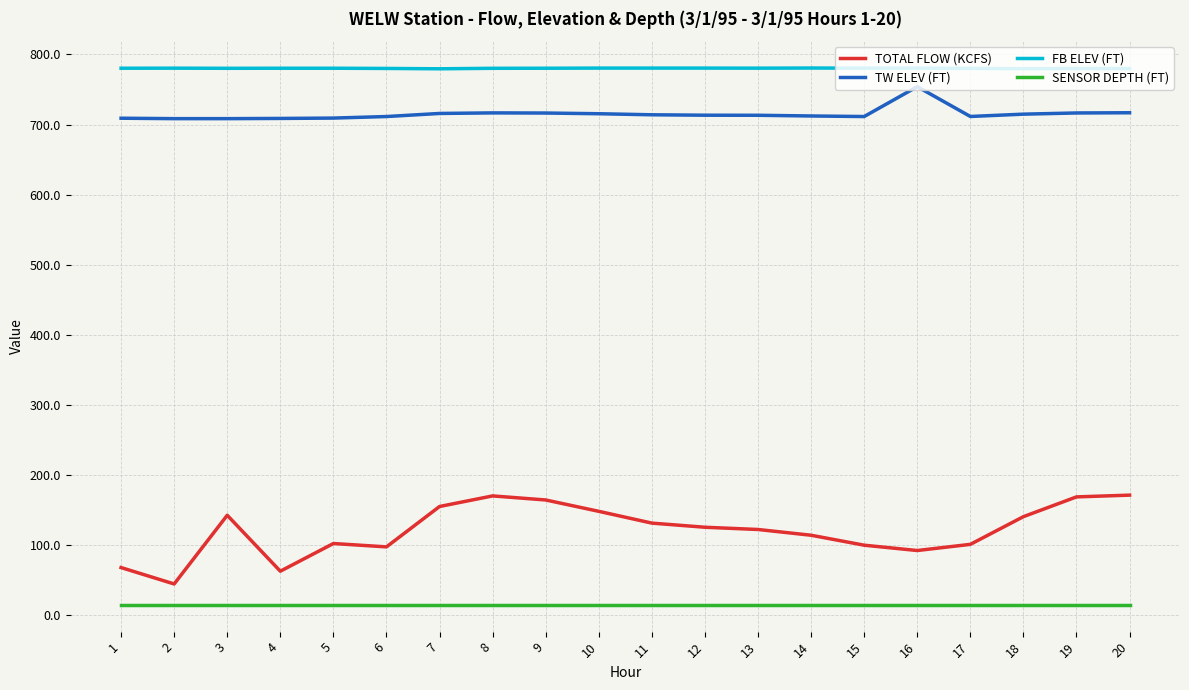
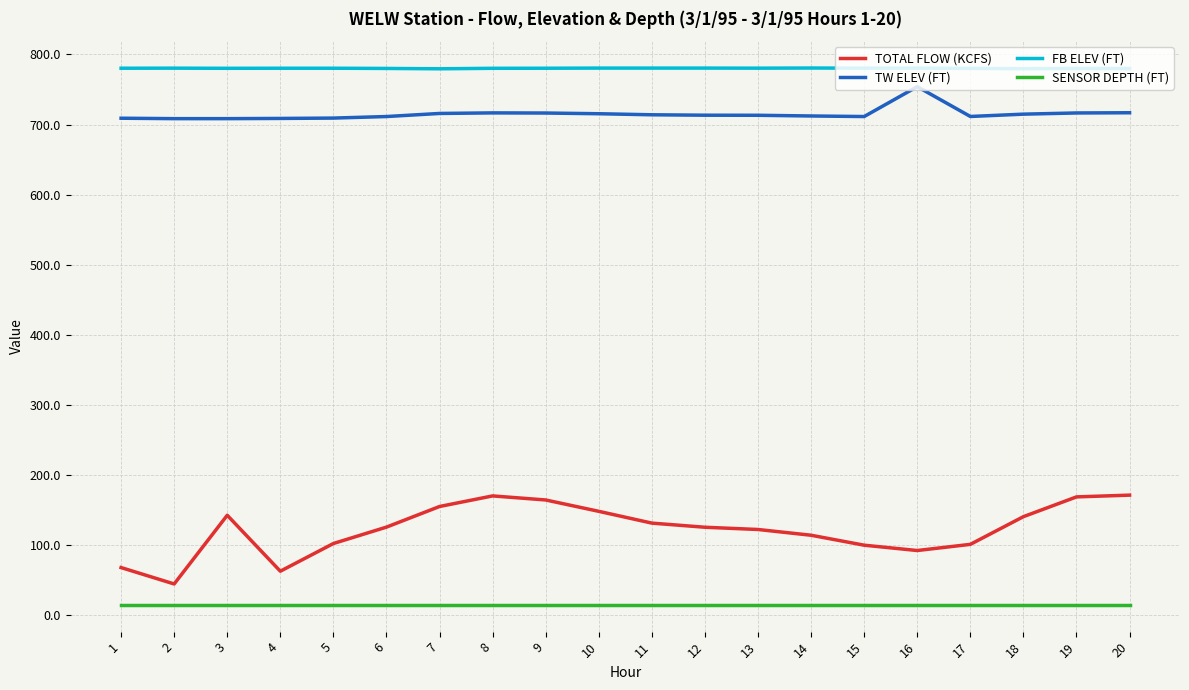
  {
    "TOTAL FLOW (KCFS)": {
      "1": 70,
      "2": 40,
      "3": 140,
      "4": 60,
      "5": 100,
-     "6": 100,
+     "6": 130,
      "7": 160,
      "8": 170,
      "9": 160,
      "10": 150,
      "11": 130,
      "12": 130,
      "13": 120,
      "14": 110,
      "15": 100,
      "16": 90,
      "17": 100,
      "18": 140,
      "19": 170,
      "20": 170
    },
    "TW ELEV (FT)": {
      "1": 710,
      "2": 710,
      "3": 710,
      "4": 710,
      "5": 710,
      "6": 710,
      "7": 720,
      "8": 720,
      "9": 720,
      "10": 720,
      "11": 710,
      "12": 710,
      "13": 710,
      "14": 710,
      "15": 710,
      "17": 710,
      "18": 710,
      "19": 720,
      "20": 720
    },
    "FB ELEV (FT)": {
      "1": 780,
      "2": 780,
      "3": 780,
      "4": 780,
      "5": 780,
      "6": 780,
      "7": 780,
      "8": 780,
      "9": 780,
      "10": 780,
      "11": 780,
      "12": 780,
      "13": 780,
      "14": 780
    },
    "SENSOR DEPTH (FT)": {
      "1": 20,
      "2": 20,
      "3": 20,
      "4": 20,
      "5": 20,
      "6": 20,
      "7": 20,
      "8": 20,
      "9": 20,
      "10": 20,
      "11": 20,
      "12": 20,
      "13": 20,
      "14": 20,
      "15": 20,
      "16": 20,
      "17": 20,
      "18": 20,
      "19": 20,
      "20": 20
    }
  }
